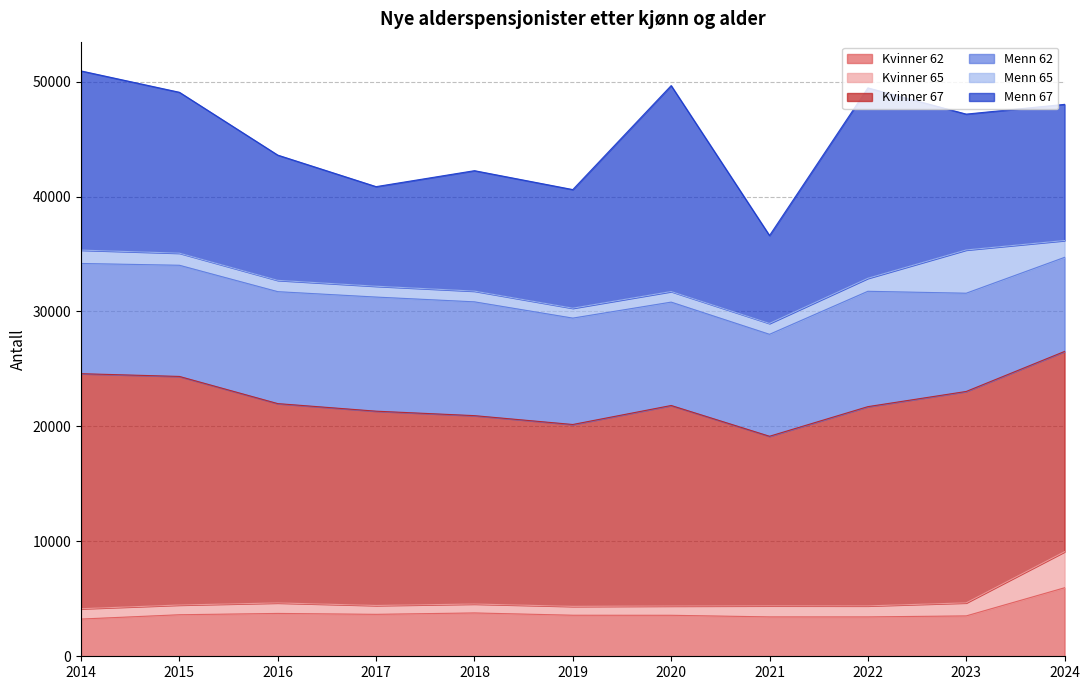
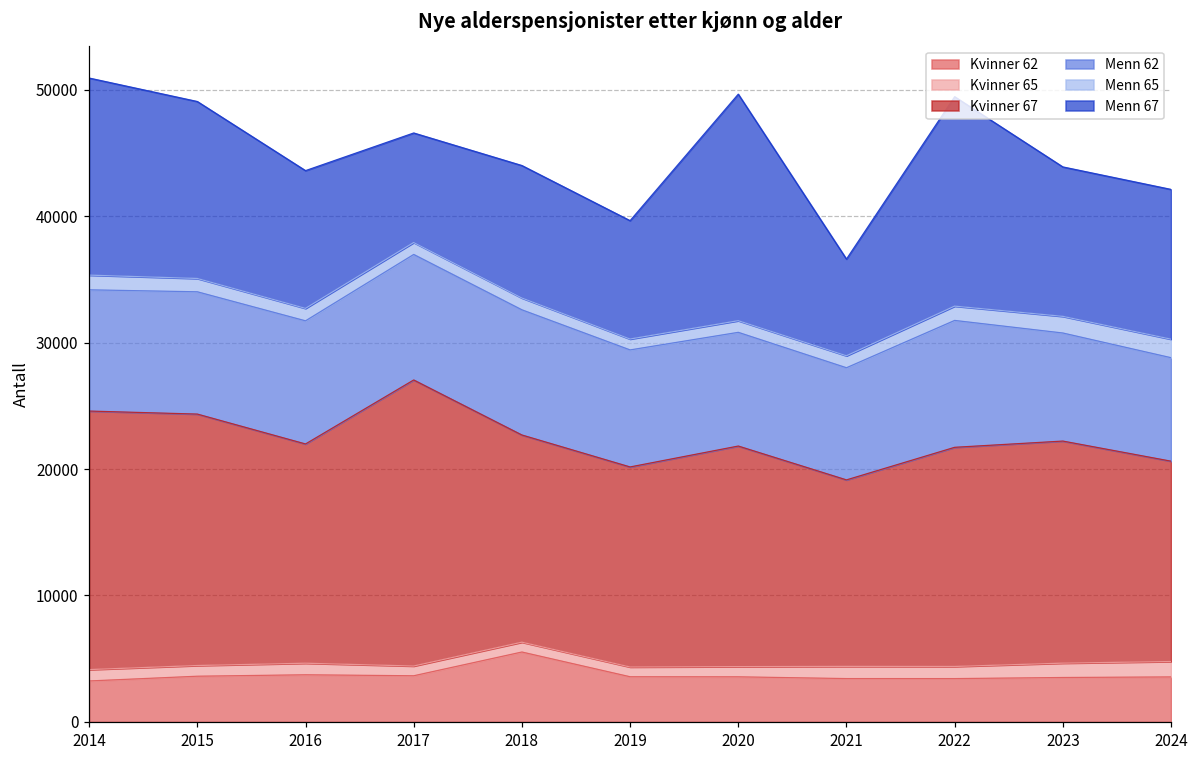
  {
    "Kvinner 62": {
      "2014": 3200,
      "2015": 3600,
      "2016": 3700,
      "2017": 3700,
-     "2018": 3800,
+     "2018": 5500,
      "2019": 3600,
      "2020": 3600,
      "2021": 3400,
      "2022": 3400,
      "2023": 3500,
-     "2024": 6000
+     "2024": 3600
    },
    "Kvinner 65": {
      "2014": 900,
      "2015": 800,
      "2016": 900,
      "2017": 800,
      "2018": 800,
      "2019": 800,
      "2020": 800,
      "2021": 1000,
      "2022": 1000,
      "2023": 1100,
-     "2024": 3100
+     "2024": 1200
    },
    "Kvinner 67": {
      "2014": 20500,
      "2015": 19900,
      "2016": 17300,
-     "2017": 16900,
+     "2017": 22600,
      "2018": 16400,
      "2019": 15800,
      "2020": 17400,
      "2021": 14800,
      "2022": 17300,
-     "2023": 18400,
-     "2024": 17400
+     "2023": 17600,
+     "2024": 15800
    },
    "Menn 62": {
      "2014": 9600,
      "2015": 9700,
      "2016": 9700,
      "2017": 9900,
      "2018": 9900,
      "2019": 9300,
      "2020": 9000,
      "2021": 8900,
      "2022": 10000,
      "2023": 8500,
      "2024": 8200
    },
    "Menn 65": {
      "2014": 1200,
      "2015": 1100,
      "2016": 1000,
      "2017": 900,
      "2018": 900,
      "2019": 900,
      "2020": 900,
      "2021": 900,
      "2022": 1100,
-     "2023": 3800,
+     "2023": 1300,
      "2024": 1500
    },
    "Menn 67": {
      "2014": 15600,
      "2015": 14000,
      "2016": 10900,
      "2017": 8700,
      "2018": 10500,
-     "2019": 10300,
+     "2019": 9400,
      "2020": 17900,
      "2021": 7600,
      "2023": 11800,
      "2024": 11800
    }
  }
